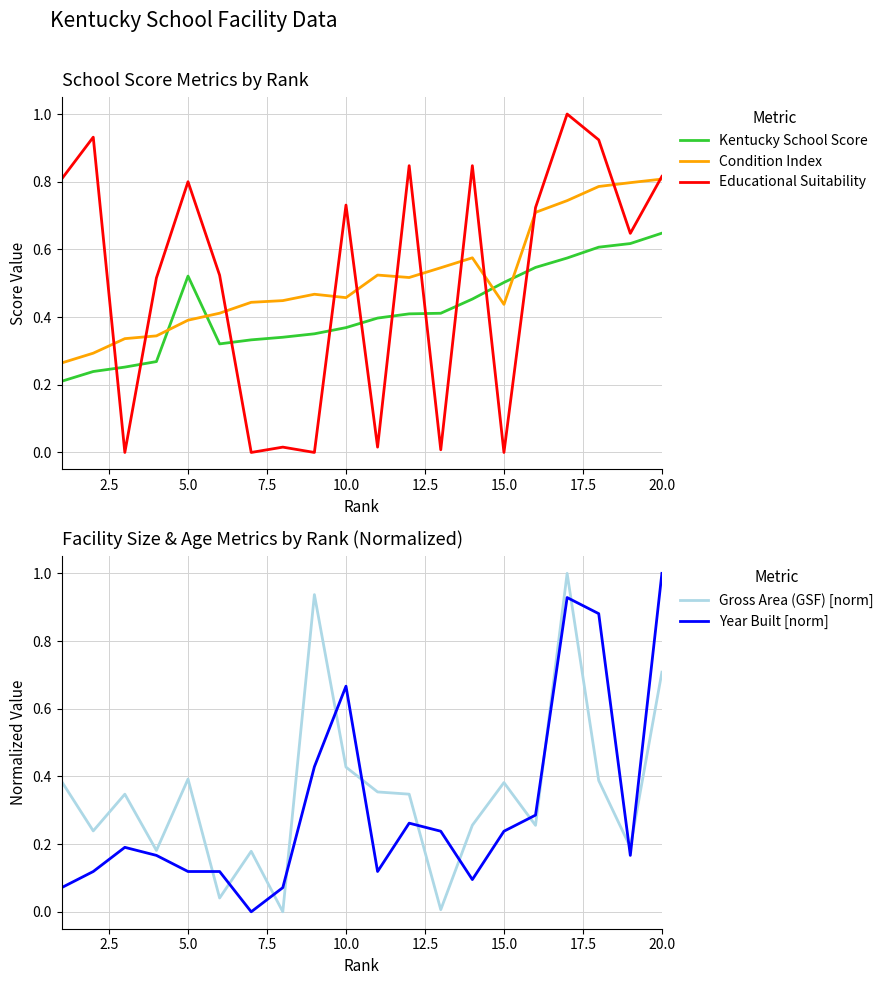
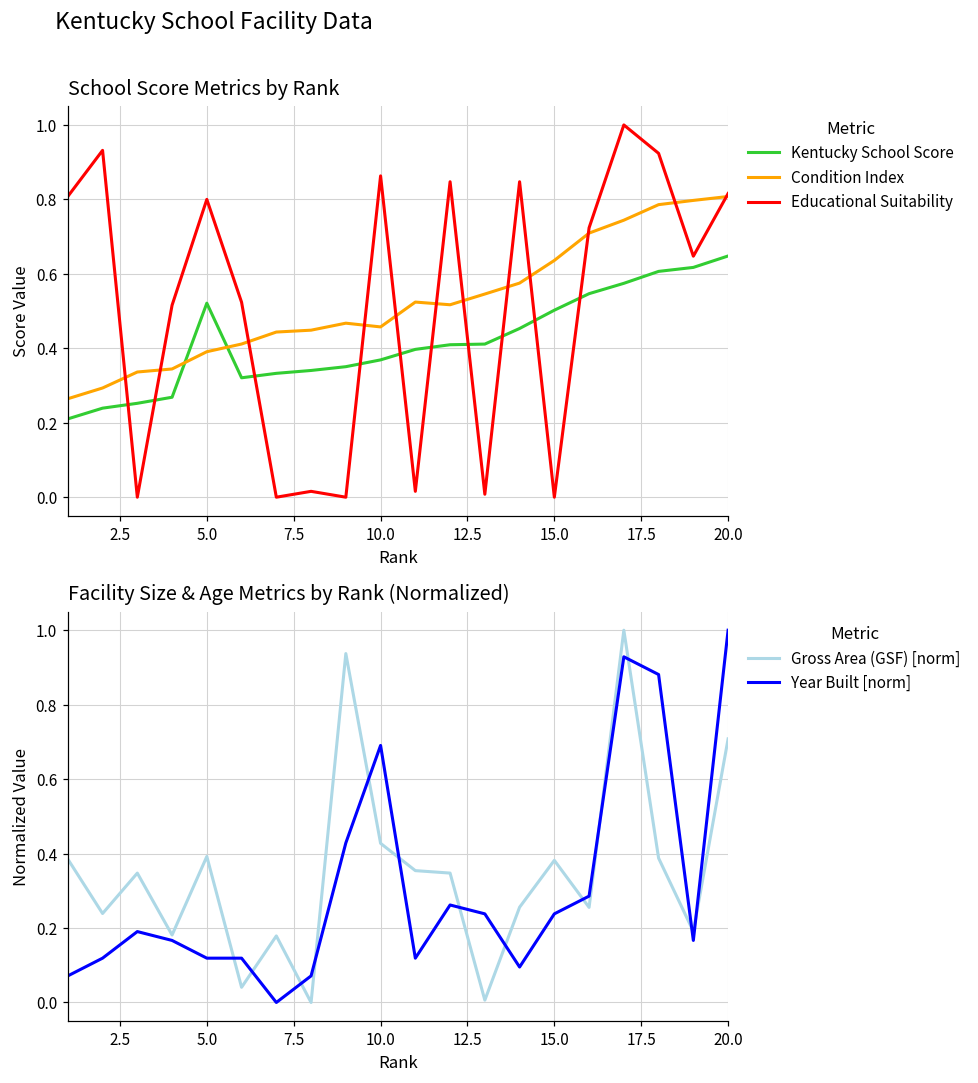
  {
    "School Score Metrics by Rank": {
      "Kentucky School Score": {
        "5.0": 0.52,
        "10.0": 0.37,
        "15.0": 0.50,
        "20.0": 0.65
      },
      "Condition Index": {
        "5.0": 0.39,
        "10.0": 0.46,
-       "15.0": 0.44,
+       "15.0": 0.64,
        "20.0": 0.81
      },
      "Educational Suitability": {
        "5.0": 0.80,
-       "10.0": 0.73,
+       "10.0": 0.86,
        "15.0": 0.00,
        "20.0": 0.82
      }
    },
    "Facility Size & Age Metrics by Rank (Normalized)": {
      "Gross Area (GSF) [norm]": {
        "5.0": 0.39,
        "10.0": 0.43,
        "15.0": 0.38,
        "20.0": 0.71
      },
      "Year Built [norm]": {
        "5.0": 0.12,
-       "10.0": 0.67,
+       "10.0": 0.69,
        "15.0": 0.24,
        "20.0": 1.00
      }
    }
  }
